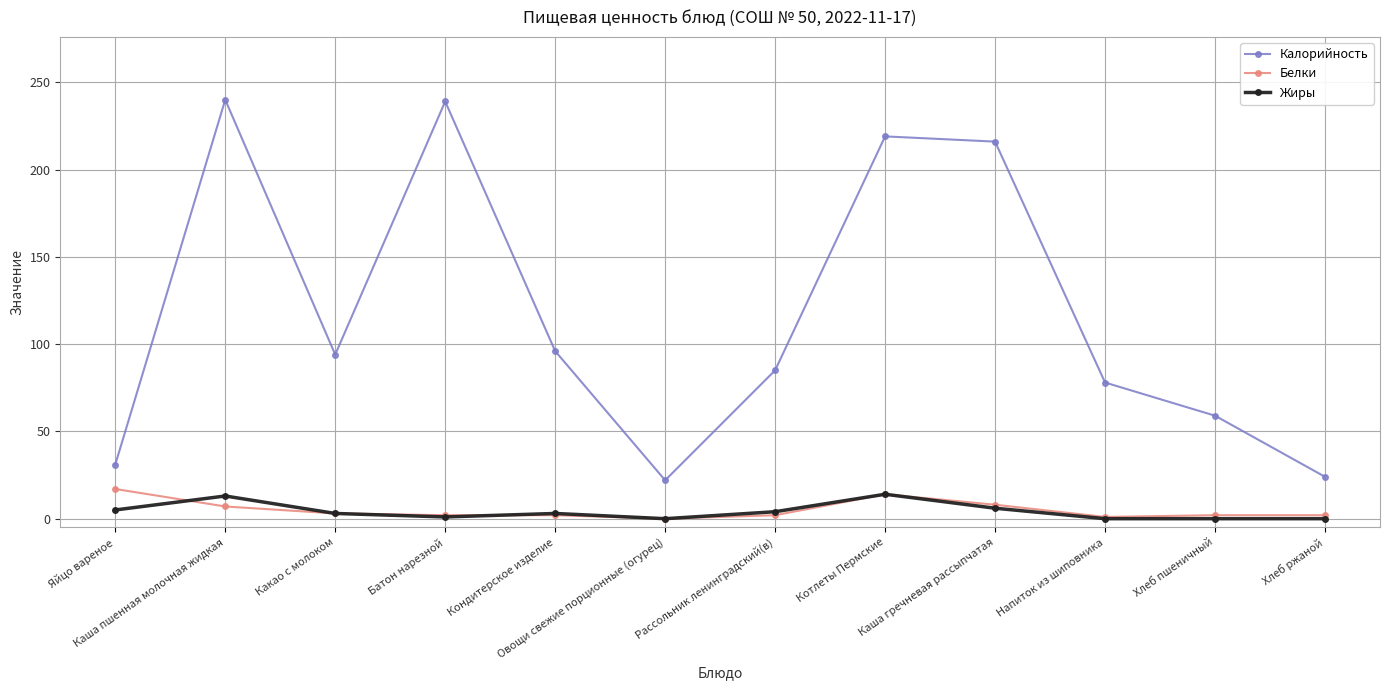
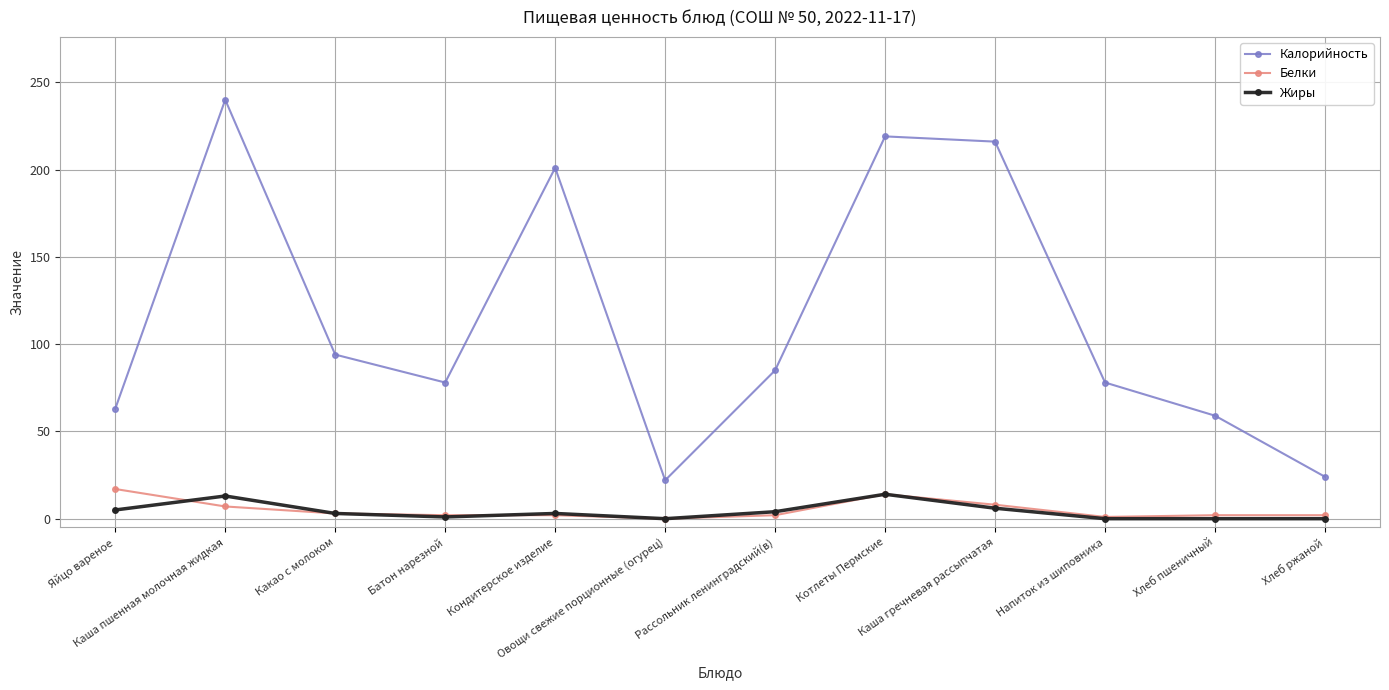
  {
    "Калорийность": {
-     "Яйцо вареное": 31,
+     "Яйцо вареное": 63,
      "Каша пшенная молочная жидкая": 240,
      "Какао с молоком": 94,
-     "Батон нарезной": 239,
-     "Кондитерское изделие": 96,
+     "Батон нарезной": 78,
+     "Кондитерское изделие": 201,
      "Овощи свежие порционные (огурец)": 22,
      "Рассольник ленинградский(в)": 85,
      "Котлеты Пермские": 219,
      "Каша гречневая рассыпчатая": 216,
      "Напиток из шиповника": 78,
      "Хлеб пшеничный": 59,
      "Хлеб ржаной": 24
    },
    "Белки": {
      "Яйцо вареное": 17,
      "Каша пшенная молочная жидкая": 7,
      "Рассольник ленинградский(в)": 2,
      "Каша гречневая рассыпчатая": 8,
      "Хлеб пшеничный": 2,
      "Хлеб ржаной": 2
    },
    "Жиры": {
      "Яйцо вареное": 5,
      "Каша пшенная молочная жидкая": 13,
      "Рассольник ленинградский(в)": 4,
      "Каша гречневая рассыпчатая": 6,
      "Хлеб пшеничный": 0,
      "Хлеб ржаной": 0
    }
  }
